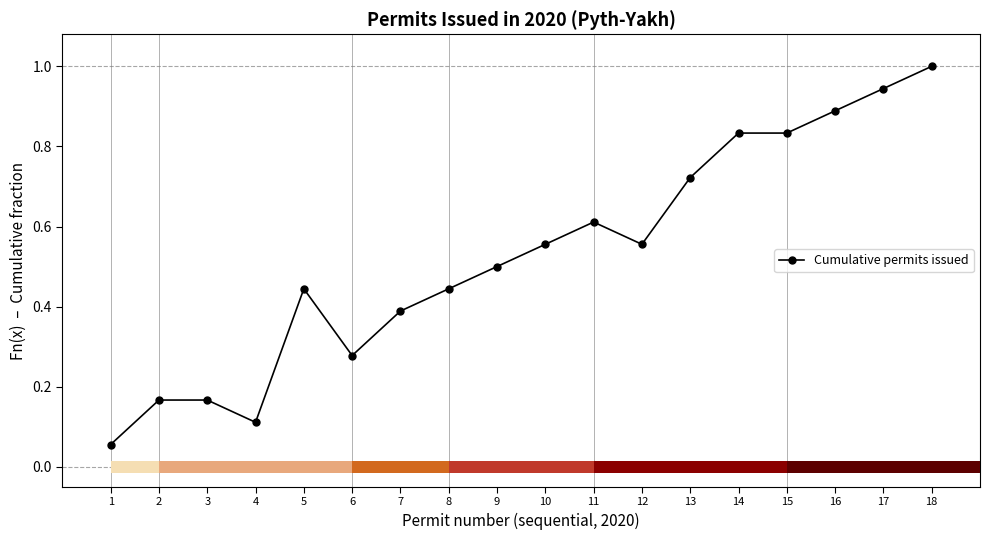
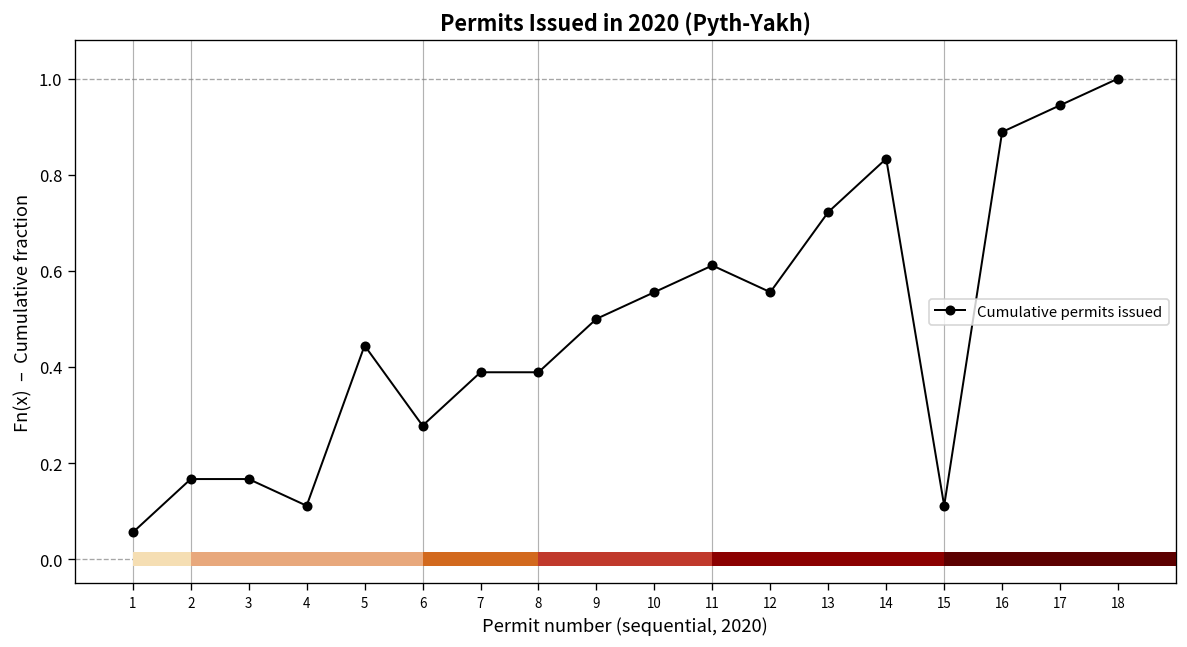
  {
    "1": 0.06,
    "2": 0.17,
    "3": 0.17,
    "4": 0.11,
    "5": 0.44,
    "6": 0.28,
    "7": 0.39,
-   "8": 0.44,
+   "8": 0.39,
    "9": 0.50,
    "10": 0.56,
    "11": 0.61,
    "12": 0.56,
    "13": 0.72,
    "14": 0.83,
-   "15": 0.83,
+   "15": 0.11,
    "16": 0.89,
    "17": 0.94,
    "18": 1.00
  }
